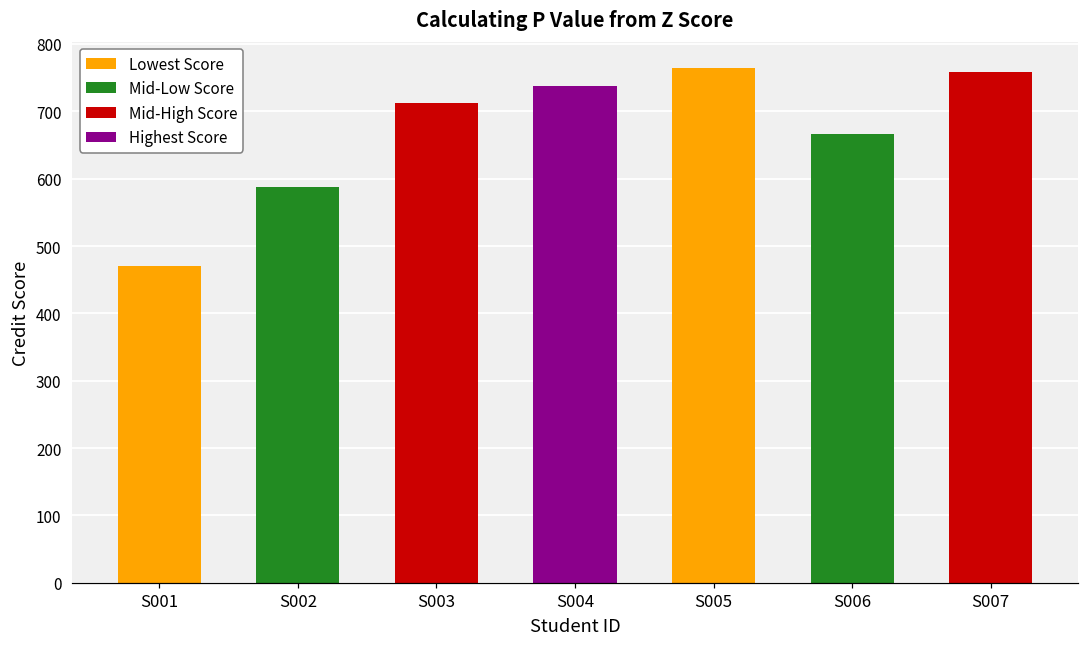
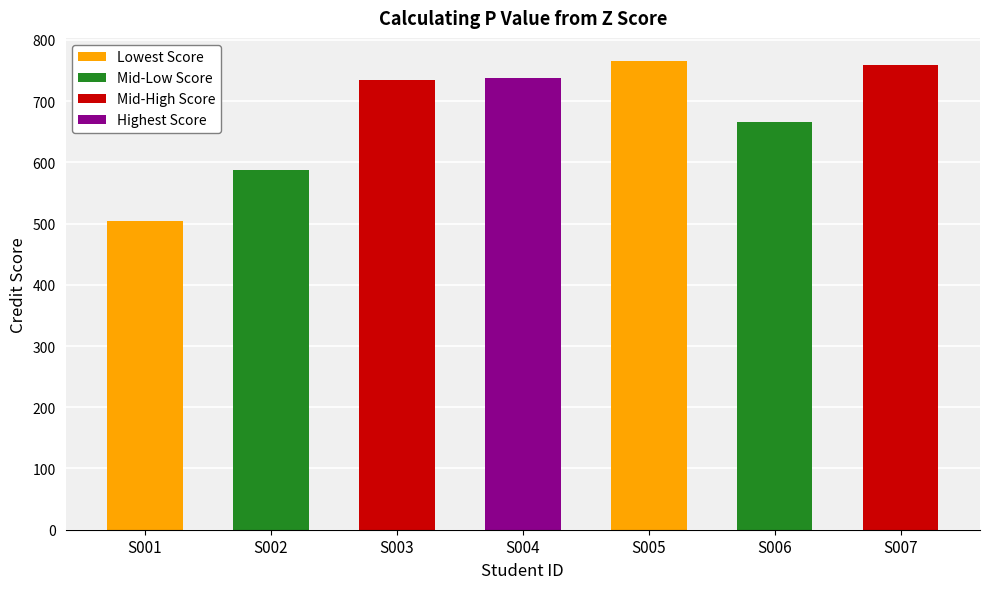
  {
-   "S001": 470,
+   "S001": 500,
    "S002": 590,
-   "S003": 710,
+   "S003": 740,
    "S004": 740,
    "S005": 770,
    "S006": 670,
    "S007": 760
  }
